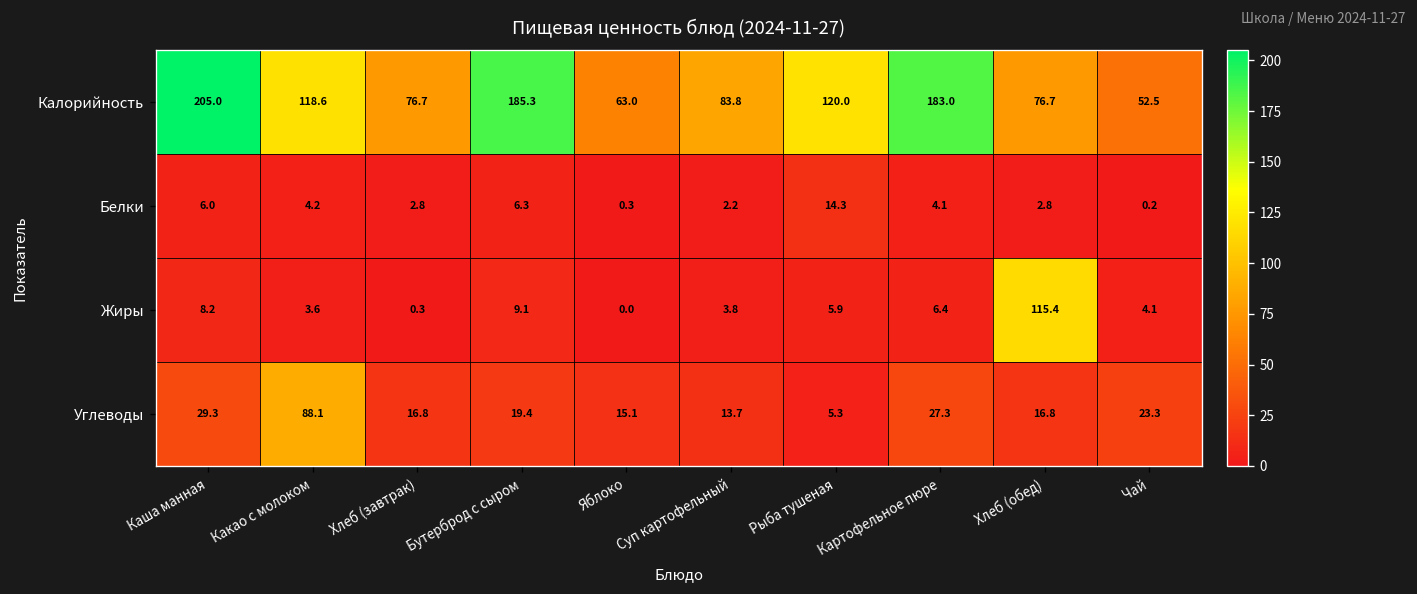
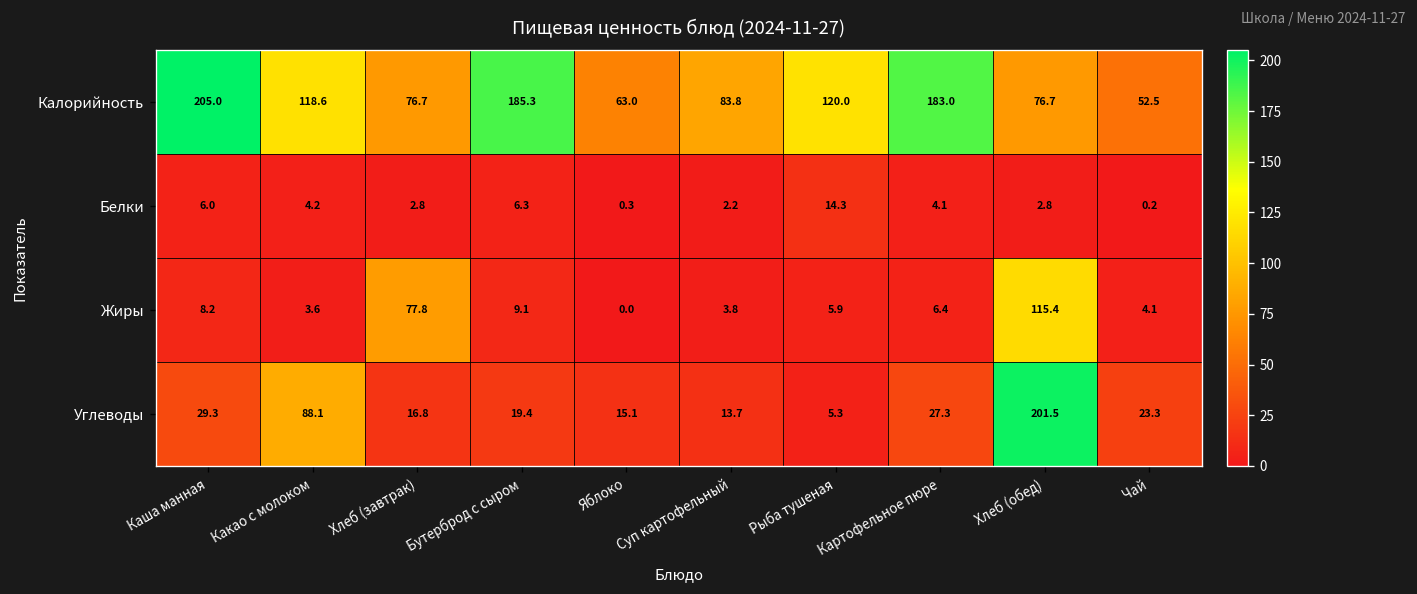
  {
    "Калорийность": {
      "Каша манная": 205.0,
      "Какао с молоком": 118.6,
      "Хлеб (завтрак)": 76.7,
      "Бутерброд с сыром": 185.3,
      "Яблоко": 63.0,
      "Суп картофельный": 83.8,
      "Рыба тушеная": 120.0,
      "Картофельное пюре": 183.0,
      "Хлеб (обед)": 76.7,
      "Чай": 52.5
    },
    "Белки": {
      "Каша манная": 6.0,
      "Какао с молоком": 4.2,
      "Хлеб (завтрак)": 2.8,
      "Бутерброд с сыром": 6.3,
      "Яблоко": 0.3,
      "Суп картофельный": 2.2,
      "Рыба тушеная": 14.3,
      "Картофельное пюре": 4.1,
      "Хлеб (обед)": 2.8,
      "Чай": 0.2
    },
    "Жиры": {
      "Каша манная": 8.2,
      "Какао с молоком": 3.6,
-     "Хлеб (завтрак)": 0.3,
+     "Хлеб (завтрак)": 77.8,
      "Бутерброд с сыром": 9.1,
      "Яблоко": 0.0,
      "Суп картофельный": 3.8,
      "Рыба тушеная": 5.9,
      "Картофельное пюре": 6.4,
      "Хлеб (обед)": 115.4,
      "Чай": 4.1
    },
    "Углеводы": {
      "Каша манная": 29.3,
      "Какао с молоком": 88.1,
      "Хлеб (завтрак)": 16.8,
      "Бутерброд с сыром": 19.4,
      "Яблоко": 15.1,
      "Суп картофельный": 13.7,
      "Рыба тушеная": 5.3,
      "Картофельное пюре": 27.3,
-     "Хлеб (обед)": 16.8,
+     "Хлеб (обед)": 201.5,
      "Чай": 23.3
    }
  }
